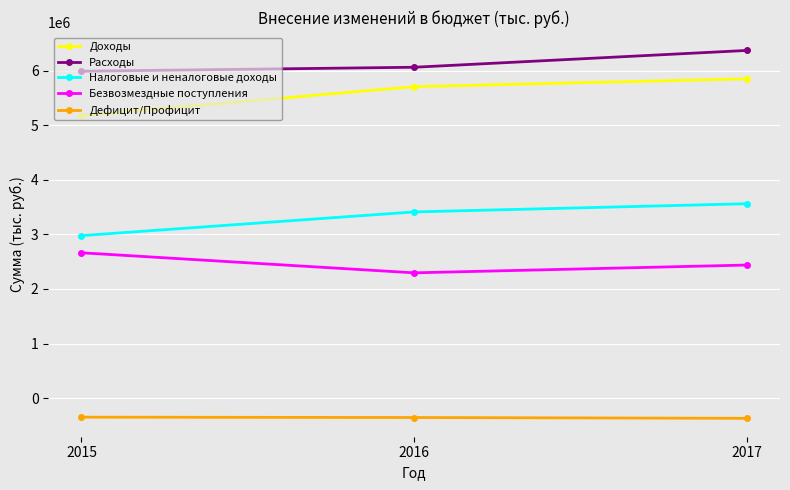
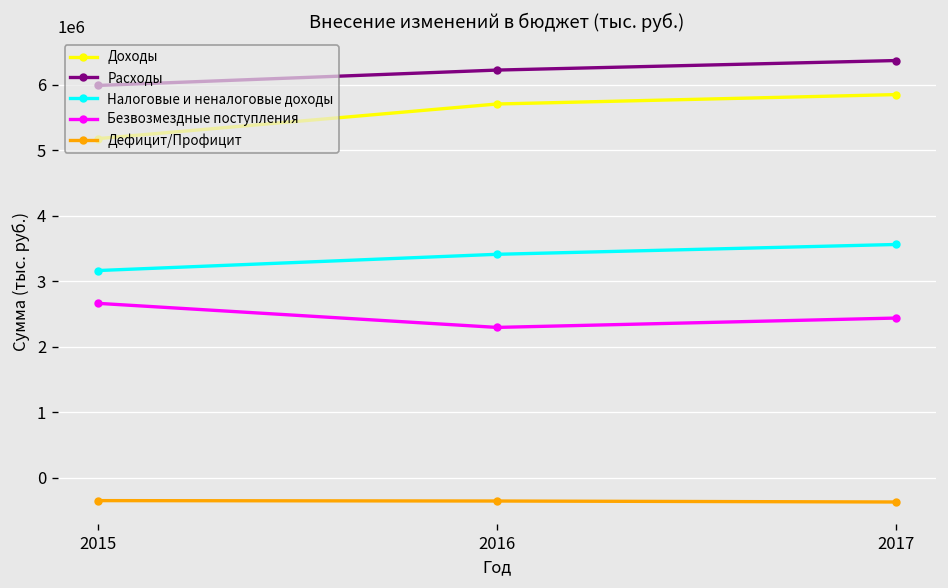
  {
    "Доходы": {
      "2016": 5700000,
      "2017": 5900000
    },
    "Расходы": {
-     "2016": 6100000,
+     "2016": 6200000,
      "2017": 6400000
    },
    "Налоговые и неналоговые доходы": {
-     "2015": 3000000,
+     "2015": 3200000,
      "2016": 3400000,
      "2017": 3600000
    },
    "Безвозмездные поступления": {
      "2015": 2700000,
      "2016": 2300000,
      "2017": 2400000
    },
    "Дефицит/Профицит": {
      "2015": -300000,
      "2016": -400000,
      "2017": -400000
    }
  }
